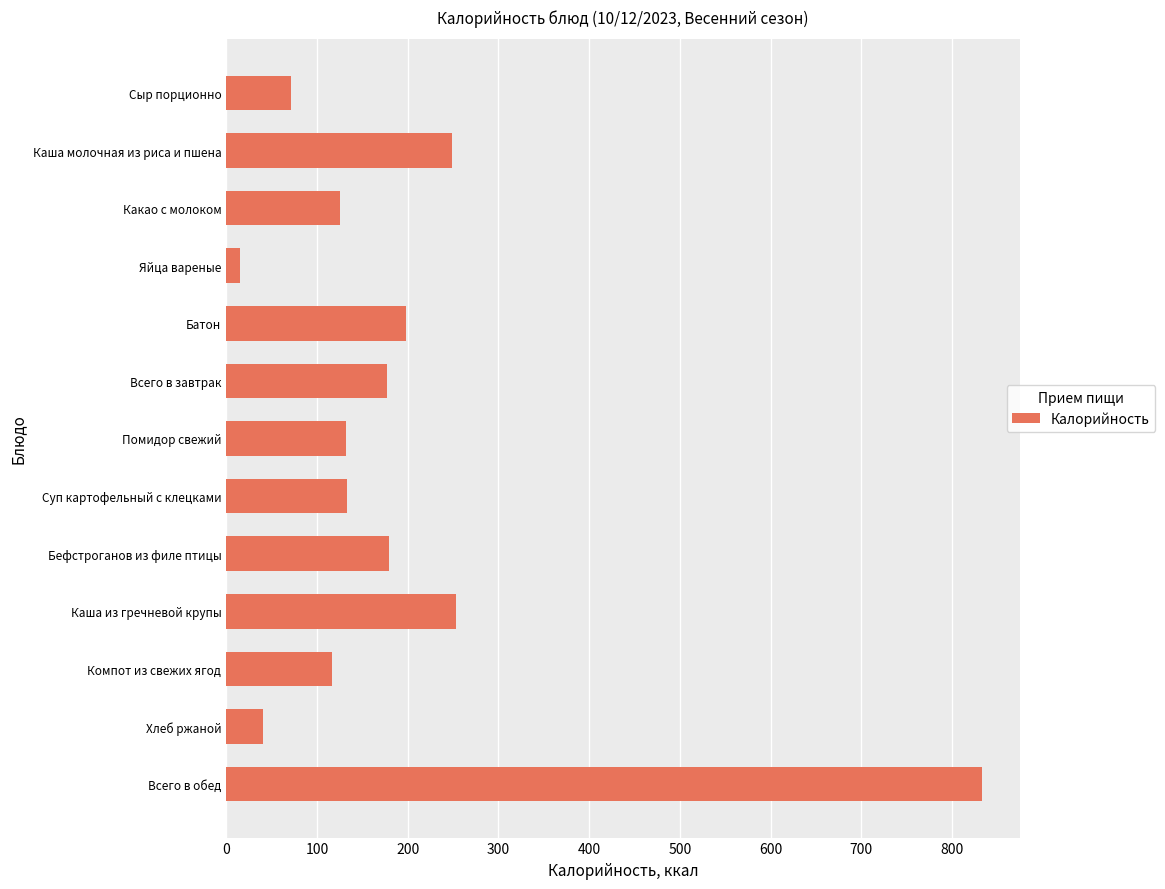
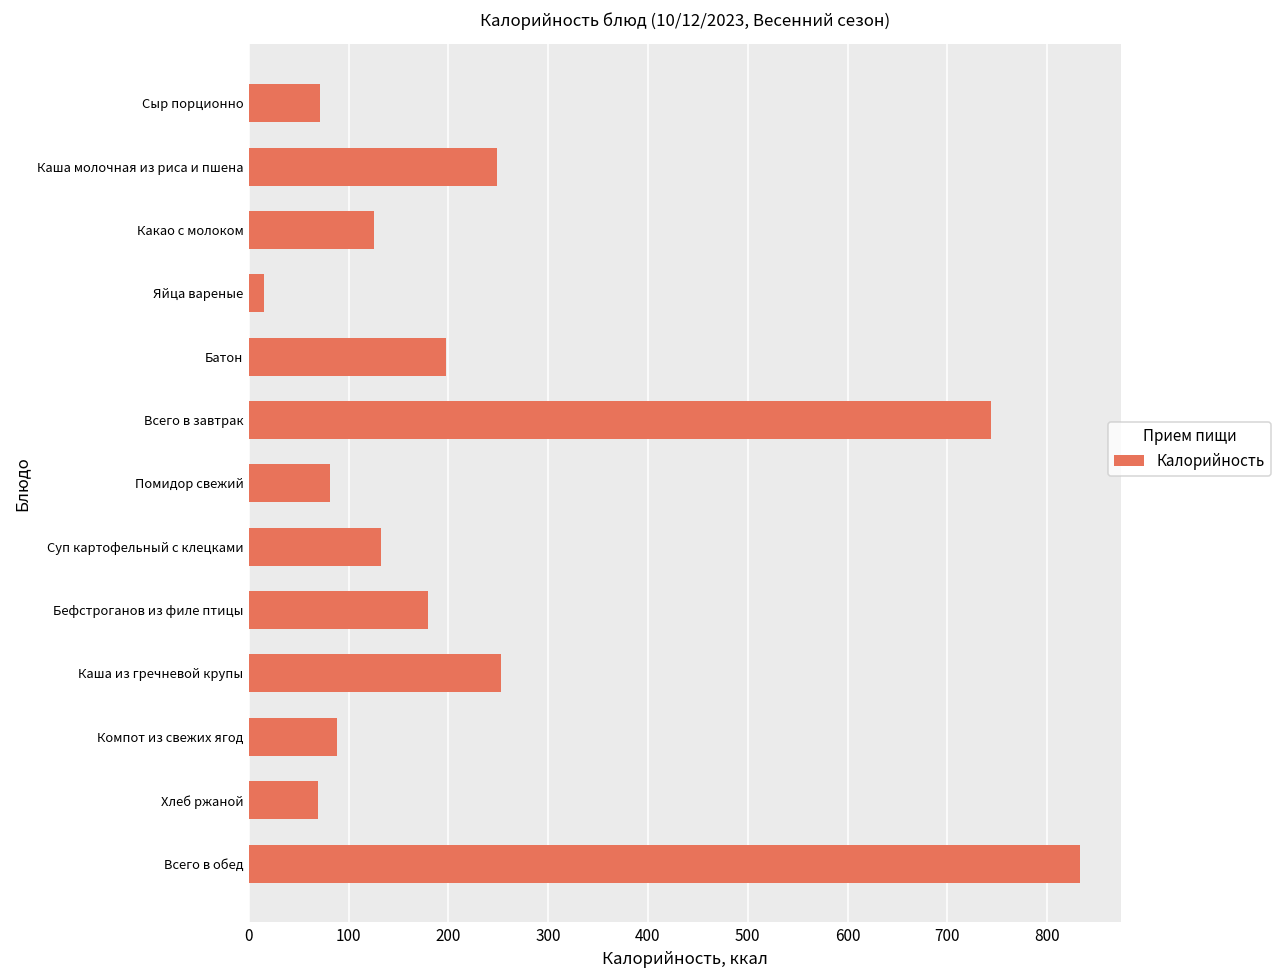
  {
    "Сыр порционно": 70,
    "Каша молочная из риса и пшена": 250,
    "Какао с молоком": 130,
    "Яйца вареные": 20,
    "Батон": 200,
-   "Всего в завтрак": 180,
-   "Помидор свежий": 130,
+   "Всего в завтрак": 740,
+   "Помидор свежий": 80,
    "Суп картофельный с клецками": 130,
    "Бефстроганов из филе птицы": 180,
    "Каша из гречневой крупы": 250,
-   "Компот из свежих ягод": 120,
-   "Хлеб ржаной": 40,
+   "Компот из свежих ягод": 90,
+   "Хлеб ржаной": 70,
    "Всего в обед": 830
  }
